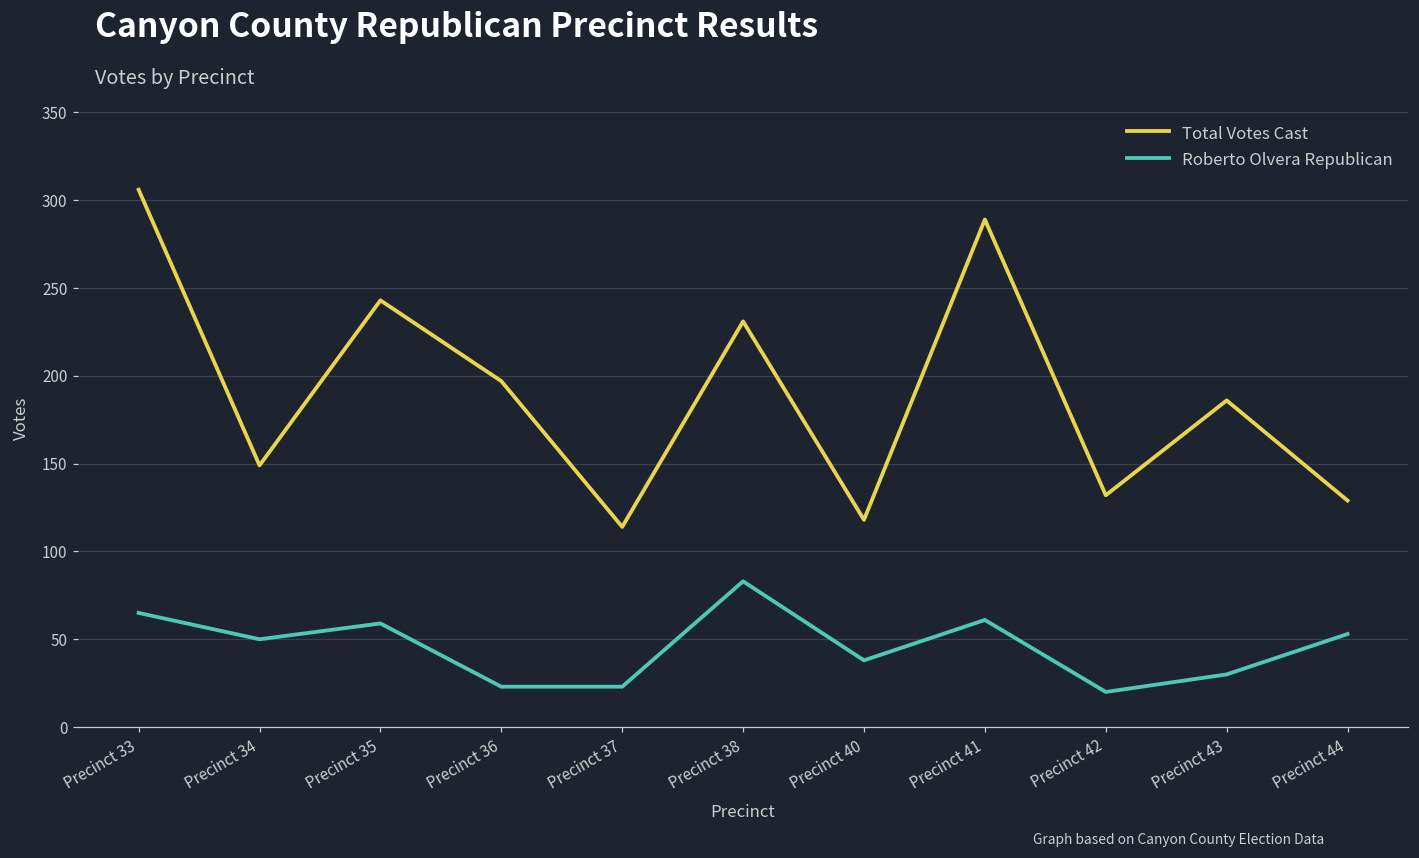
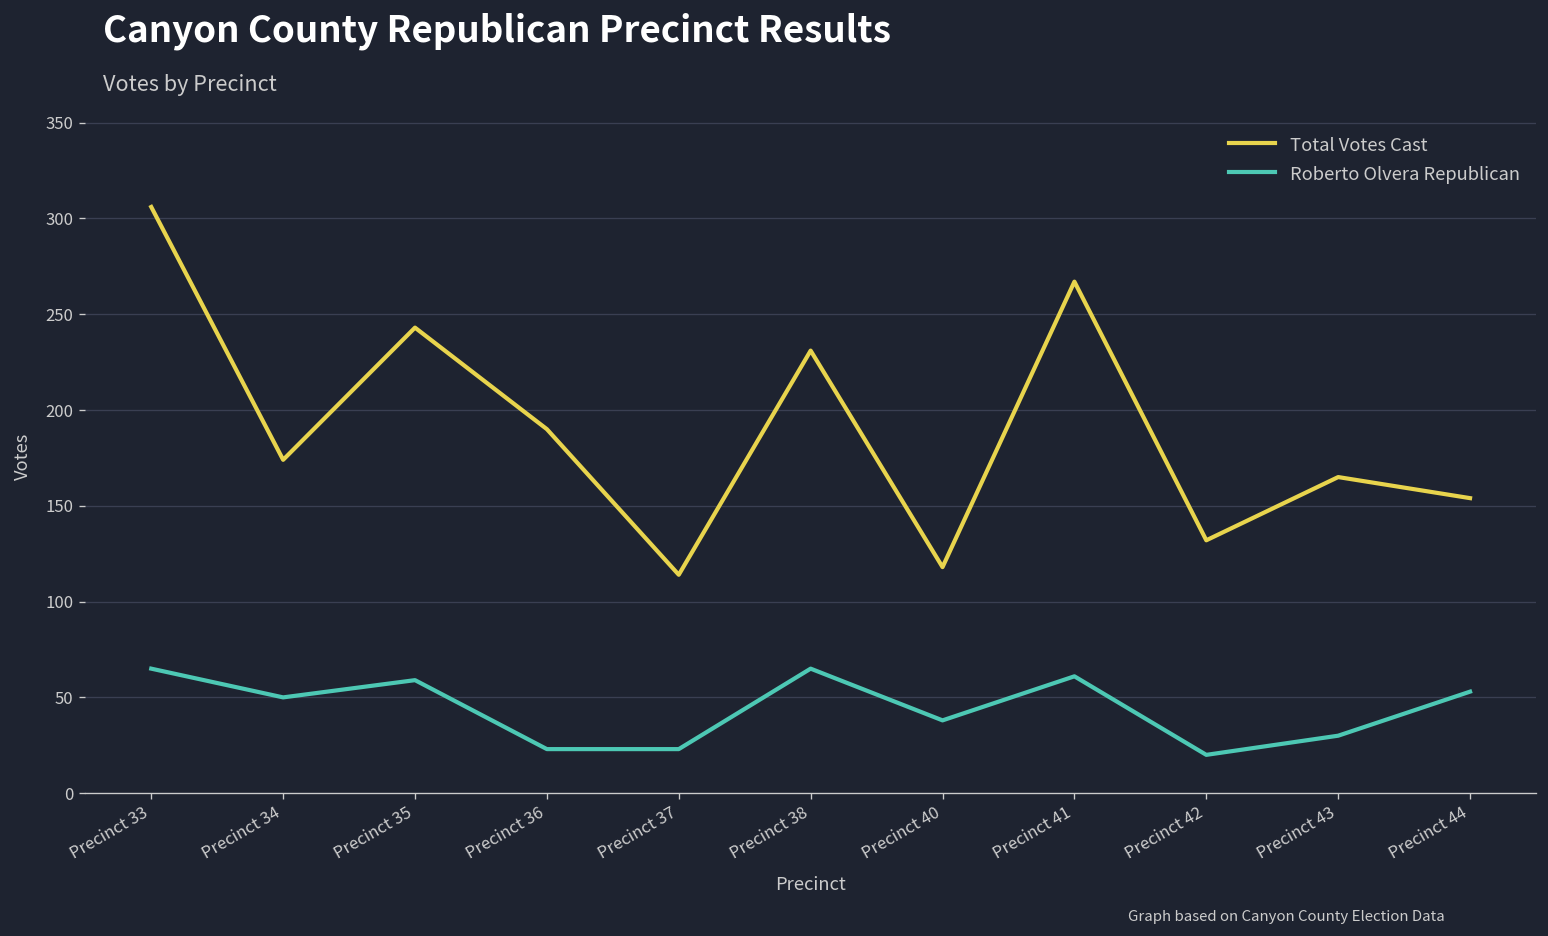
  {
    "Total Votes Cast": {
      "Precinct 33": 306,
-     "Precinct 34": 149,
+     "Precinct 34": 174,
      "Precinct 35": 243,
-     "Precinct 36": 197,
+     "Precinct 36": 190,
      "Precinct 37": 114,
      "Precinct 38": 231,
      "Precinct 40": 118,
-     "Precinct 41": 289,
+     "Precinct 41": 267,
      "Precinct 42": 132,
-     "Precinct 43": 186,
-     "Precinct 44": 129
+     "Precinct 43": 165,
+     "Precinct 44": 154
    },
    "Roberto Olvera Republican": {
      "Precinct 33": 65,
      "Precinct 34": 50,
      "Precinct 35": 59,
      "Precinct 36": 23,
      "Precinct 37": 23,
-     "Precinct 38": 83,
+     "Precinct 38": 65,
      "Precinct 40": 38,
      "Precinct 41": 61,
      "Precinct 42": 20,
      "Precinct 43": 30,
      "Precinct 44": 53
    }
  }
